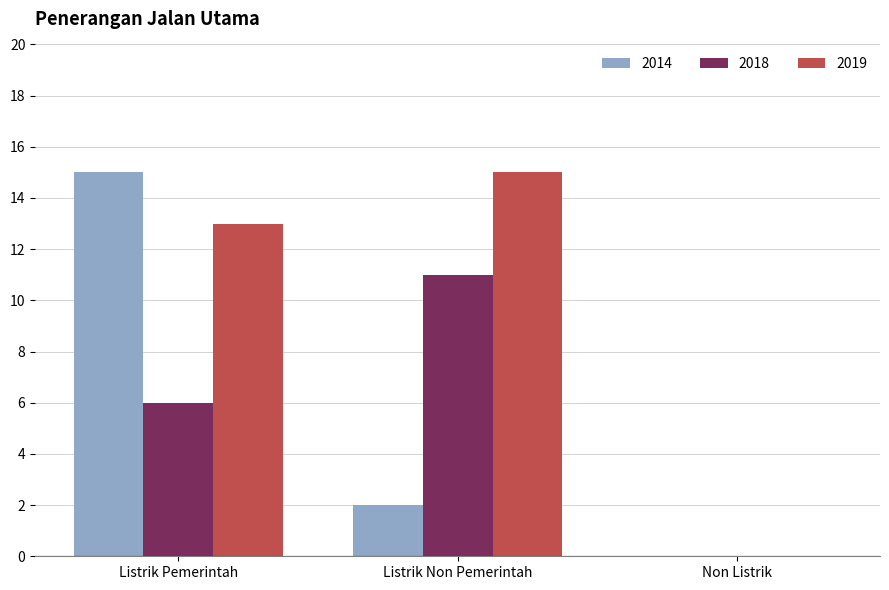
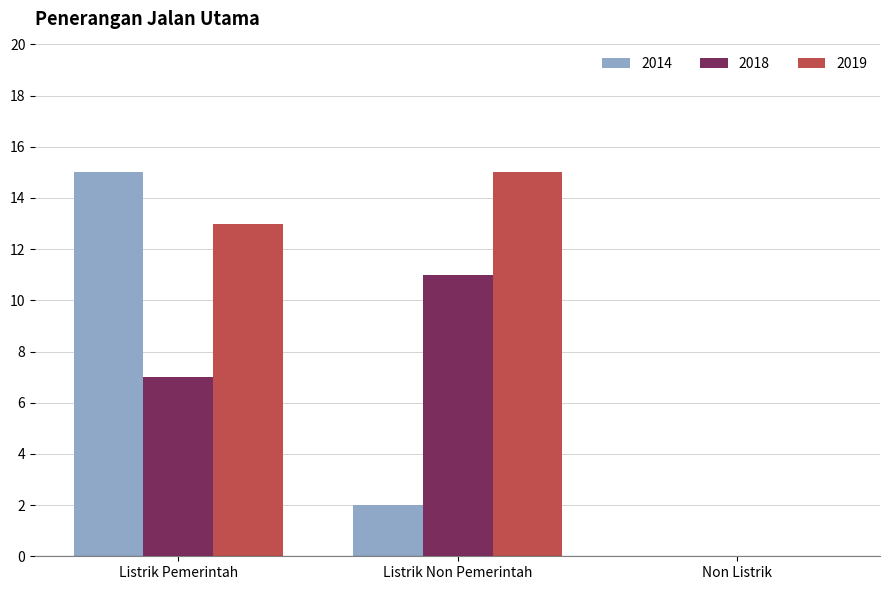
  {
    "2014": {
      "Listrik Pemerintah": 15,
      "Listrik Non Pemerintah": 2,
      "Non Listrik": 0
    },
    "2018": {
-     "Listrik Pemerintah": 6,
+     "Listrik Pemerintah": 7,
      "Listrik Non Pemerintah": 11,
      "Non Listrik": 0
    },
    "2019": {
      "Listrik Pemerintah": 13,
      "Listrik Non Pemerintah": 15,
      "Non Listrik": 0
    }
  }
